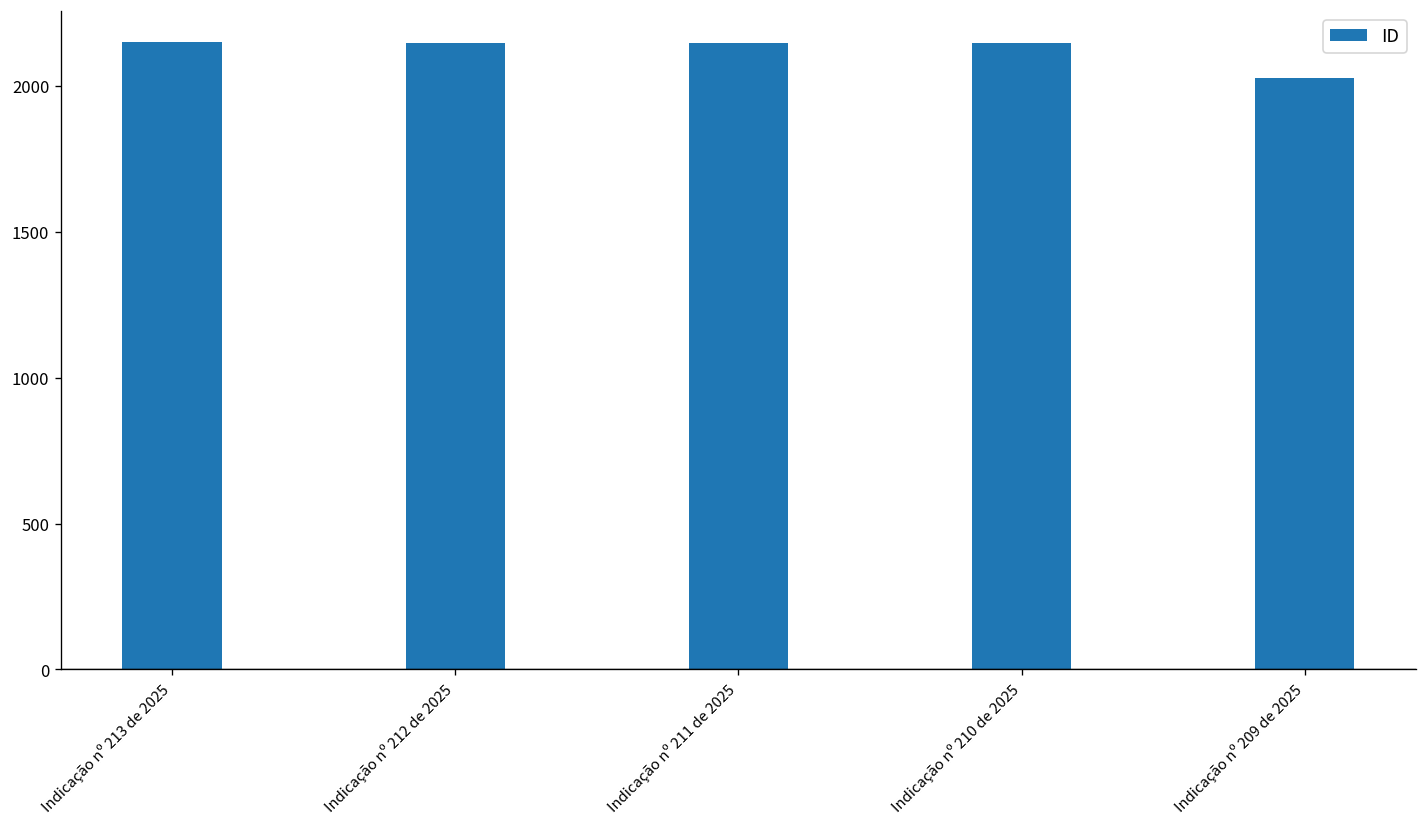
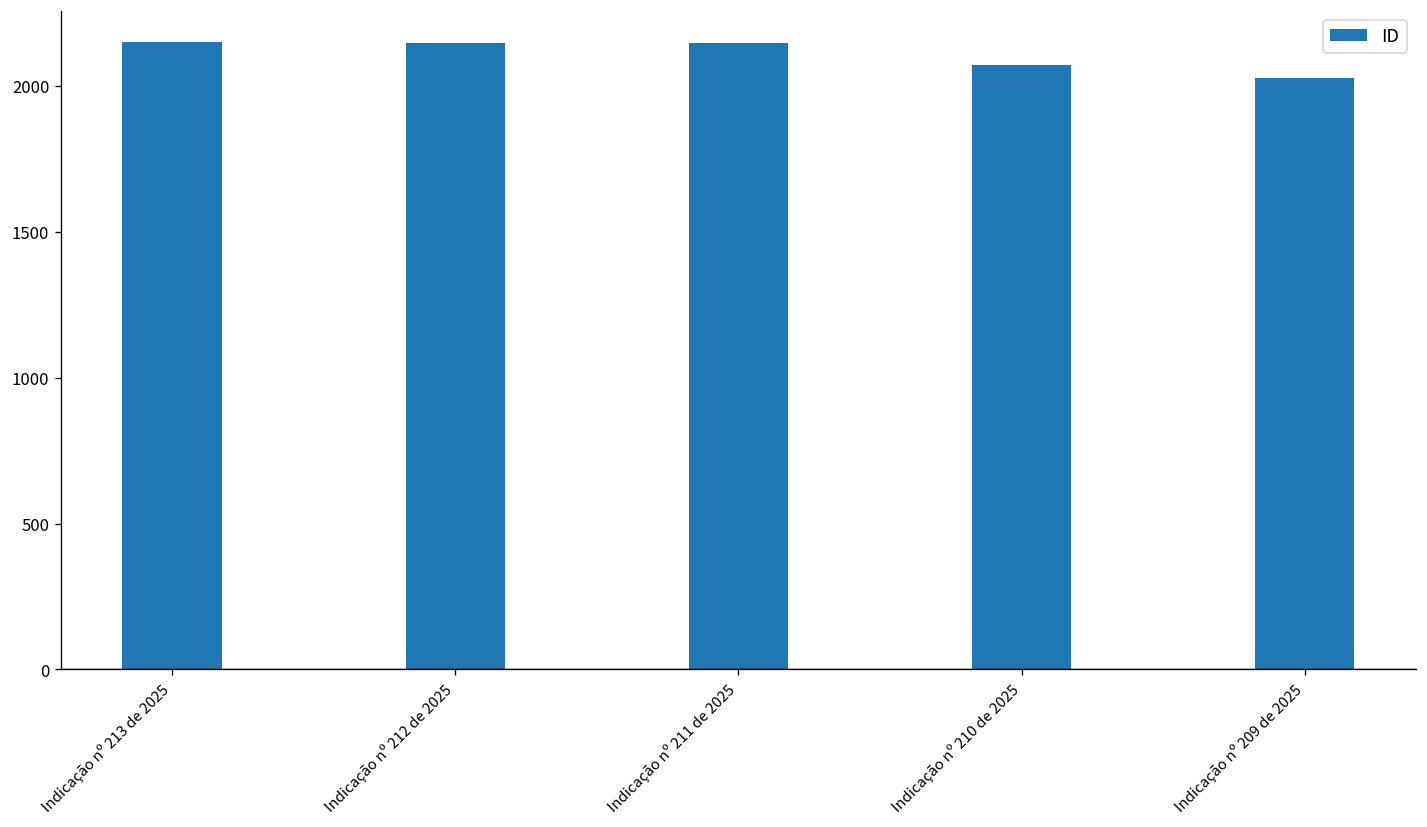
  {
    "Indicação nº 213 de 2025": 2150,
    "Indicação nº 212 de 2025": 2150,
    "Indicação nº 211 de 2025": 2150,
-   "Indicação nº 210 de 2025": 2150,
+   "Indicação nº 210 de 2025": 2070,
    "Indicação nº 209 de 2025": 2030
  }
